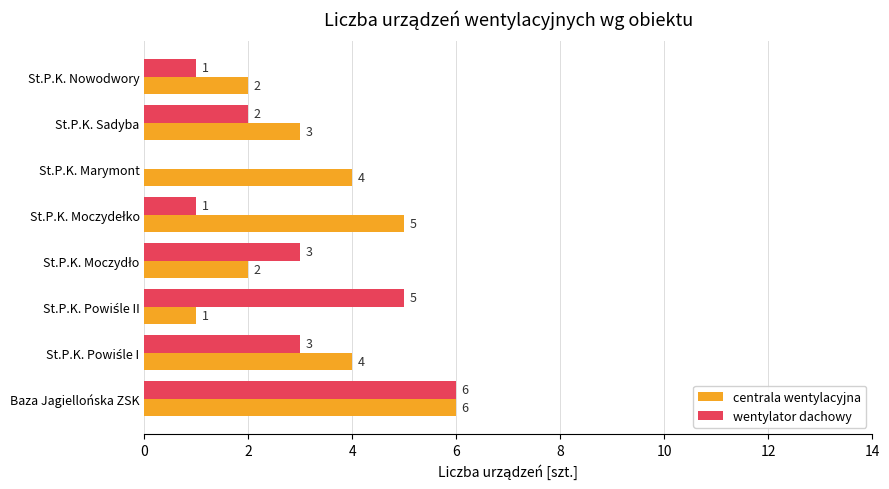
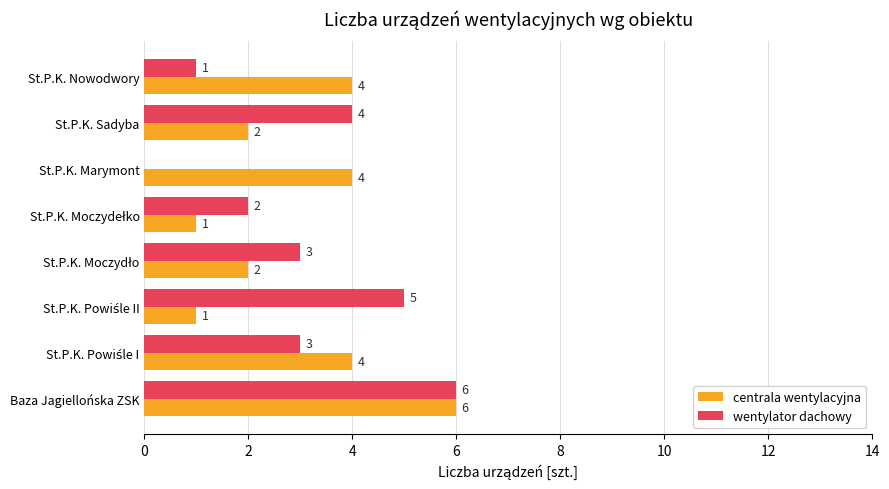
  {
    "centrala wentylacyjna": {
-     "St.P.K. Nowodwory": 2,
-     "St.P.K. Sadyba": 3,
+     "St.P.K. Nowodwory": 4,
+     "St.P.K. Sadyba": 2,
      "St.P.K. Marymont": 4,
-     "St.P.K. Moczydełko": 5,
+     "St.P.K. Moczydełko": 1,
      "St.P.K. Moczydło": 2,
      "St.P.K. Powiśle II": 1,
      "St.P.K. Powiśle I": 4,
      "Baza Jagiellońska ZSK": 6
    },
    "wentylator dachowy": {
      "St.P.K. Nowodwory": 1,
-     "St.P.K. Sadyba": 2,
-     "St.P.K. Moczydełko": 1,
+     "St.P.K. Sadyba": 4,
+     "St.P.K. Moczydełko": 2,
      "St.P.K. Moczydło": 3,
      "St.P.K. Powiśle II": 5,
      "St.P.K. Powiśle I": 3,
      "Baza Jagiellońska ZSK": 6
    }
  }
